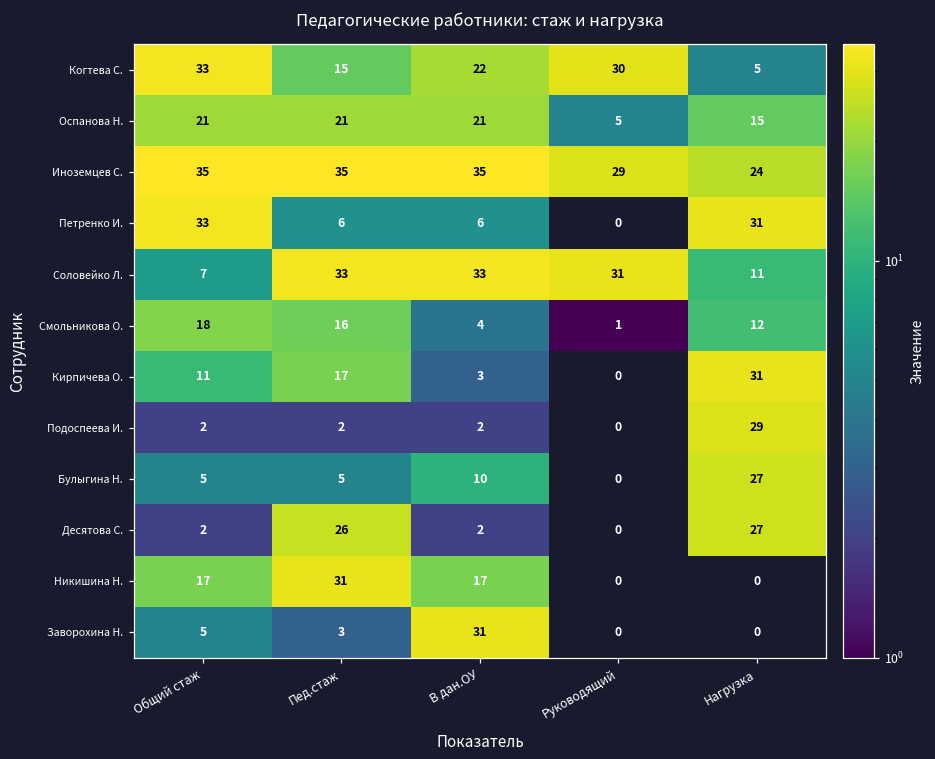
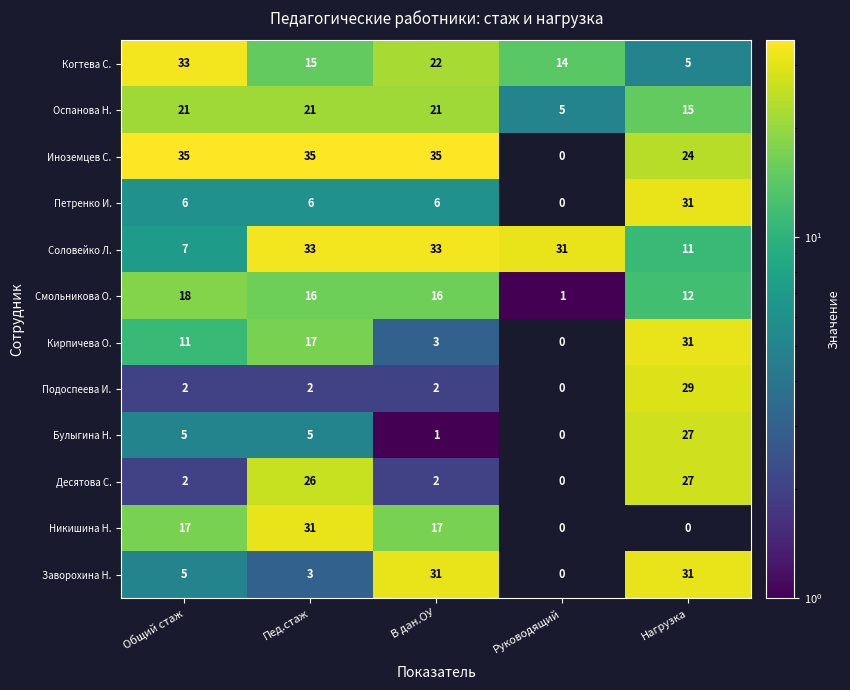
  {
    "Когтева С.": {
      "Общий стаж": 33,
      "Пед.стаж": 15,
      "В дан.ОУ": 22,
-     "Руководящий": 30,
+     "Руководящий": 14,
      "Нагрузка": 5
    },
    "Оспанова Н.": {
      "Общий стаж": 21,
      "Пед.стаж": 21,
      "В дан.ОУ": 21,
      "Руководящий": 5,
      "Нагрузка": 15
    },
    "Иноземцев С.": {
      "Общий стаж": 35,
      "Пед.стаж": 35,
      "В дан.ОУ": 35,
-     "Руководящий": 29,
+     "Руководящий": 0,
      "Нагрузка": 24
    },
    "Петренко И.": {
-     "Общий стаж": 33,
+     "Общий стаж": 6,
      "Пед.стаж": 6,
      "В дан.ОУ": 6,
      "Руководящий": 0,
      "Нагрузка": 31
    },
    "Соловейко Л.": {
      "Общий стаж": 7,
      "Пед.стаж": 33,
      "В дан.ОУ": 33,
      "Руководящий": 31,
      "Нагрузка": 11
    },
    "Смольникова О.": {
      "Общий стаж": 18,
      "Пед.стаж": 16,
-     "В дан.ОУ": 4,
+     "В дан.ОУ": 16,
      "Руководящий": 1,
      "Нагрузка": 12
    },
    "Кирпичева О.": {
      "Общий стаж": 11,
      "Пед.стаж": 17,
      "В дан.ОУ": 3,
      "Руководящий": 0,
      "Нагрузка": 31
    },
    "Подоспеева И.": {
      "Общий стаж": 2,
      "Пед.стаж": 2,
      "В дан.ОУ": 2,
      "Руководящий": 0,
      "Нагрузка": 29
    },
    "Булыгина Н.": {
      "Общий стаж": 5,
      "Пед.стаж": 5,
-     "В дан.ОУ": 10,
+     "В дан.ОУ": 1,
      "Руководящий": 0,
      "Нагрузка": 27
    },
    "Десятова С.": {
      "Общий стаж": 2,
      "Пед.стаж": 26,
      "В дан.ОУ": 2,
      "Руководящий": 0,
      "Нагрузка": 27
    },
    "Никишина Н.": {
      "Общий стаж": 17,
      "Пед.стаж": 31,
      "В дан.ОУ": 17,
      "Руководящий": 0,
      "Нагрузка": 0
    },
    "Заворохина Н.": {
      "Общий стаж": 5,
      "Пед.стаж": 3,
      "В дан.ОУ": 31,
      "Руководящий": 0,
-     "Нагрузка": 0
+     "Нагрузка": 31
    }
  }
